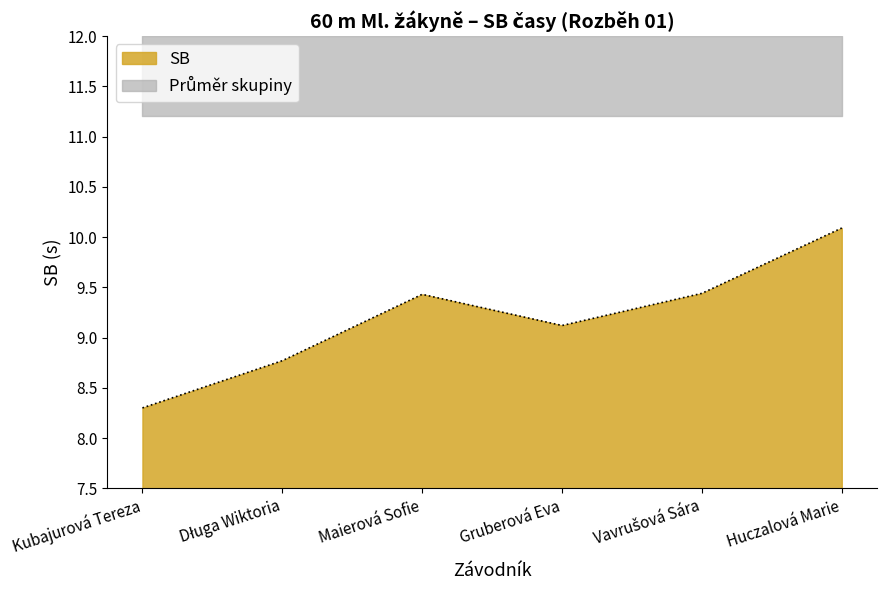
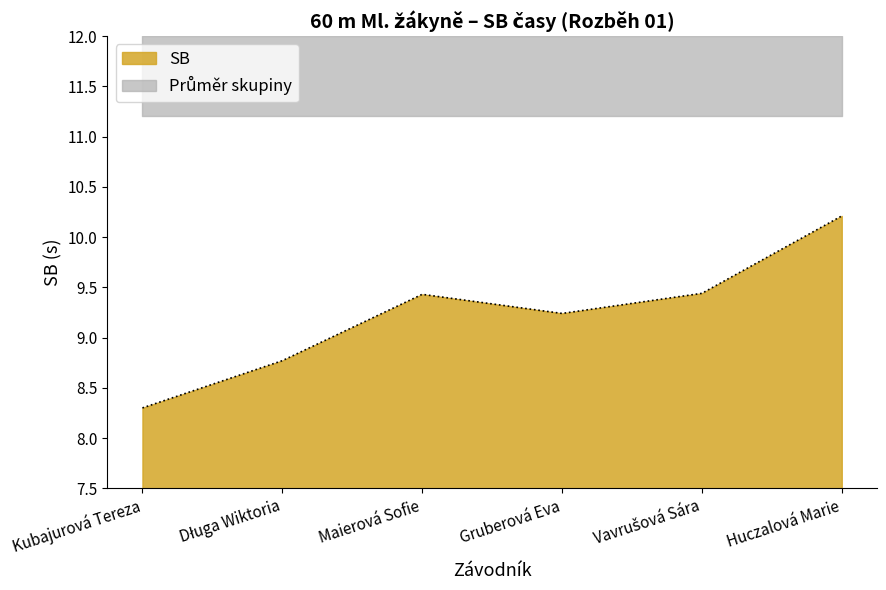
  {
    "SB": {
      "Kubajurová Tereza": 8.30,
      "Długa Wiktoria": 8.77,
      "Maierová Sofie": 9.43,
-     "Gruberová Eva": 9.12,
+     "Gruberová Eva": 9.24,
      "Vavrušová Sára": 9.44,
-     "Huczalová Marie": 10.09
+     "Huczalová Marie": 10.21
    },
    "Průměr skupiny": {
      "Kubajurová Tereza": 12.00,
      "Długa Wiktoria": 12.00,
      "Maierová Sofie": 12.00,
      "Gruberová Eva": 12.00,
      "Vavrušová Sára": 12.00,
      "Huczalová Marie": 12.00
    }
  }
